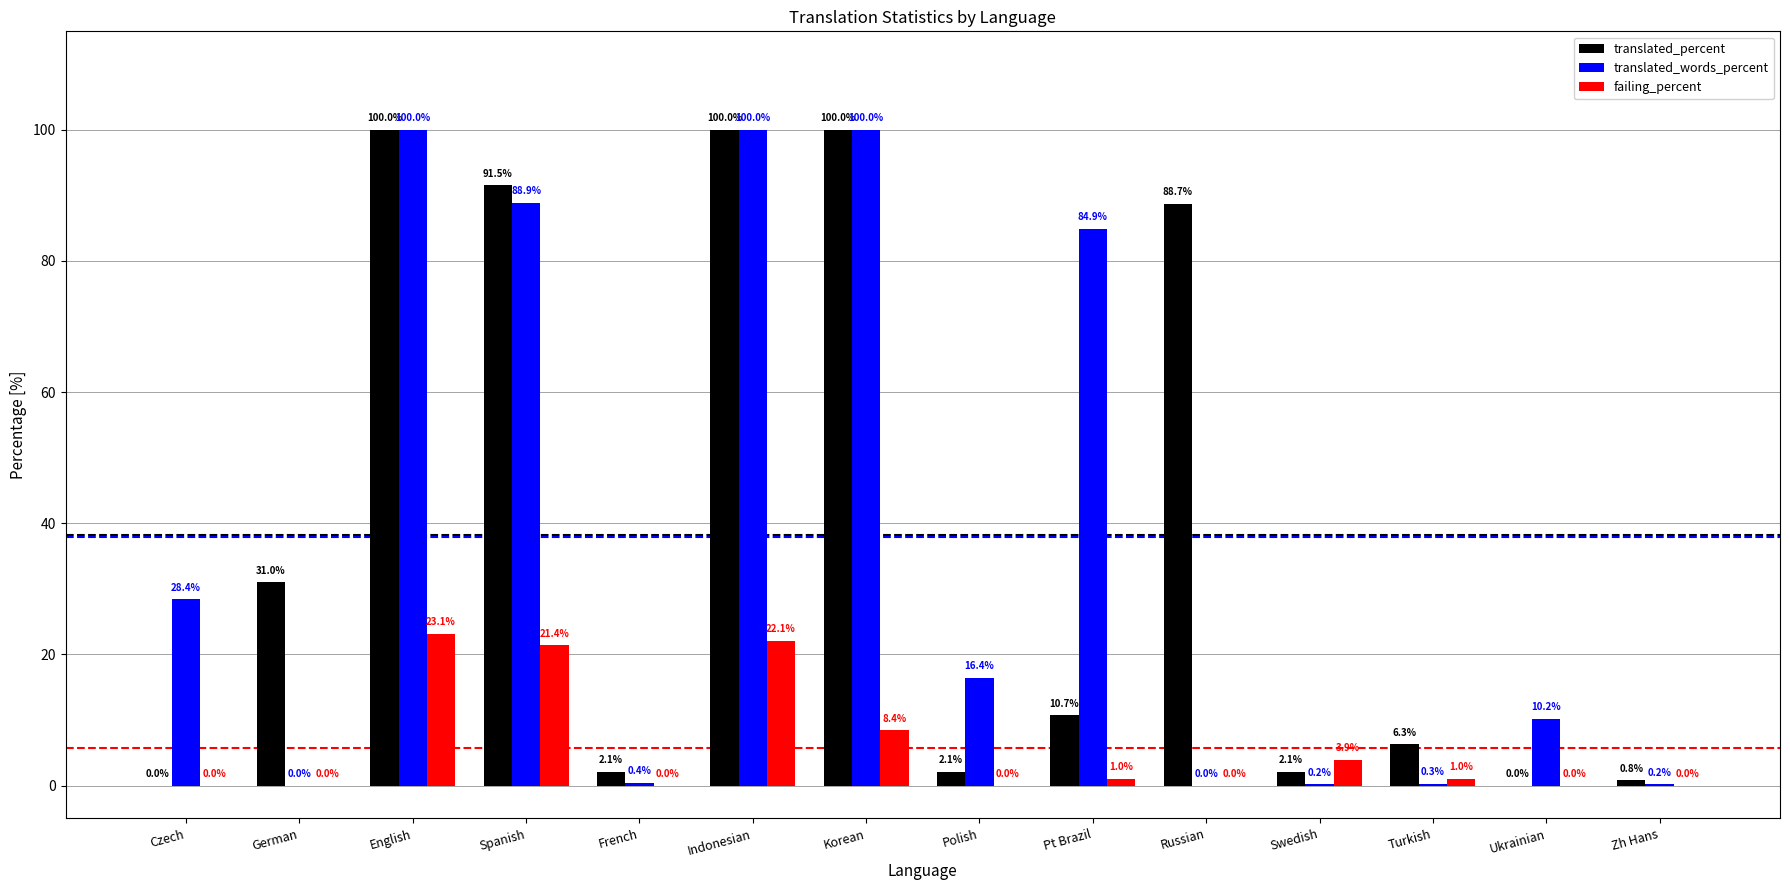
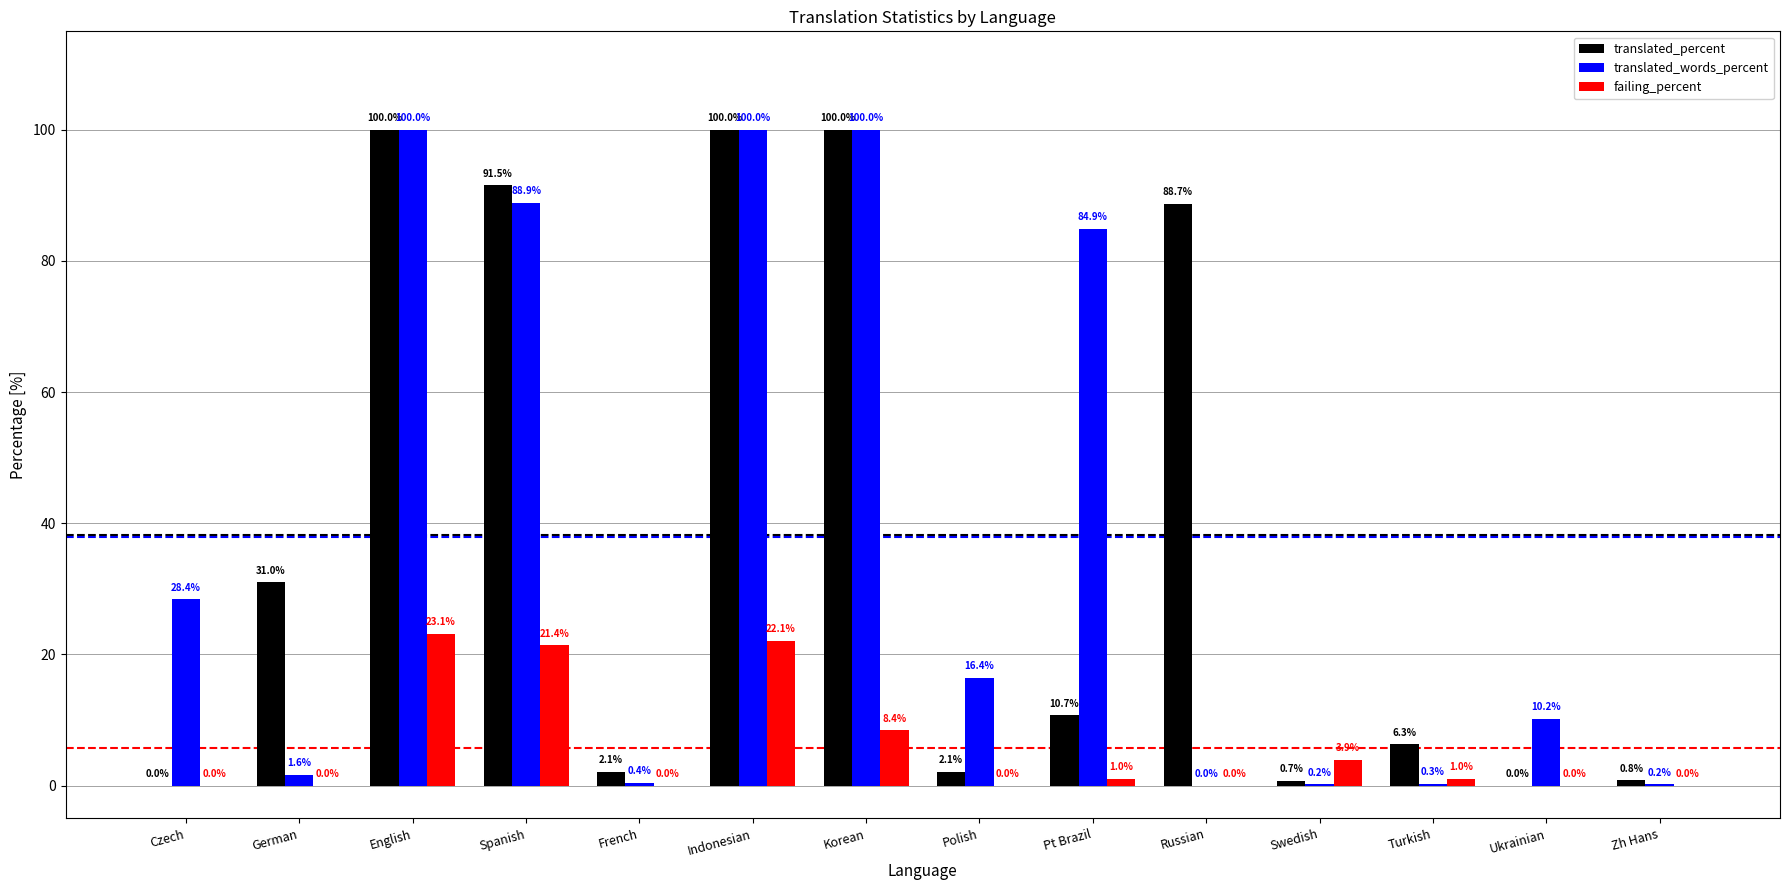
  {
    "translated_percent": {
      "Czech": "0.0%",
      "German": "31.0%",
      "Spanish": "91.5%",
      "French": "2.1%",
      "Polish": "2.1%",
      "Pt Brazil": "10.7%",
      "Russian": "88.7%",
-     "Swedish": "2.1%",
+     "Swedish": "0.7%",
      "Turkish": "6.3%",
      "Ukrainian": "0.0%",
      "Zh Hans": "0.8%"
    },
    "translated_words_percent": {
      "Czech": "28.4%",
-     "German": "0.0%",
+     "German": "1.6%",
      "Spanish": "88.9%",
      "French": "0.4%",
      "Polish": "16.4%",
      "Pt Brazil": "84.9%",
      "Russian": "0.0%",
      "Swedish": "0.2%",
      "Turkish": "0.3%",
      "Ukrainian": "10.2%",
      "Zh Hans": "0.2%"
    },
    "failing_percent": {
      "Czech": "0.0%",
      "German": "0.0%",
      "English": "23.1%",
      "Spanish": "21.4%",
      "French": "0.0%",
      "Indonesian": "22.1%",
      "Korean": "8.4%",
      "Polish": "0.0%",
      "Pt Brazil": "1.0%",
      "Russian": "0.0%",
      "Swedish": "3.9%",
      "Turkish": "1.0%",
      "Ukrainian": "0.0%",
      "Zh Hans": "0.0%"
    }
  }
